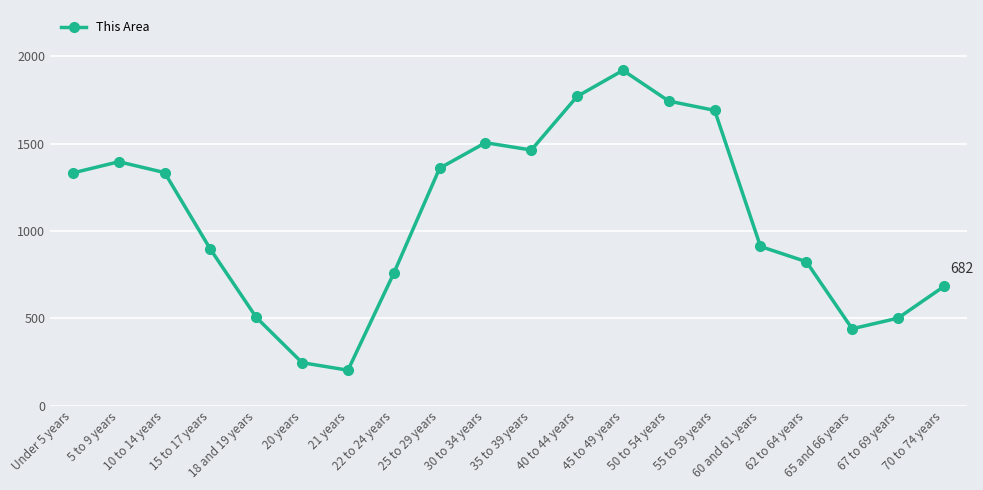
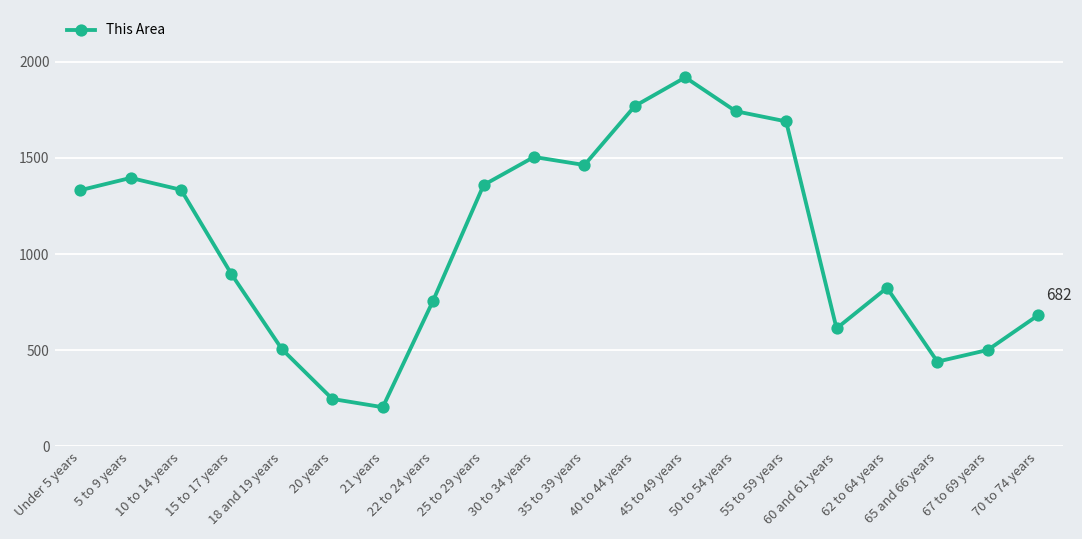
  {
    "Under 5 years": 1330,
    "5 to 9 years": 1400,
    "10 to 14 years": 1330,
    "15 to 17 years": 900,
    "18 and 19 years": 510,
    "20 years": 250,
    "21 years": 200,
    "22 to 24 years": 760,
    "25 to 29 years": 1360,
    "30 to 34 years": 1510,
    "35 to 39 years": 1460,
    "40 to 44 years": 1770,
    "45 to 49 years": 1920,
    "50 to 54 years": 1740,
    "55 to 59 years": 1690,
-   "60 and 61 years": 910,
+   "60 and 61 years": 610,
    "62 to 64 years": 820,
    "65 and 66 years": 440,
    "67 to 69 years": 500
  }
